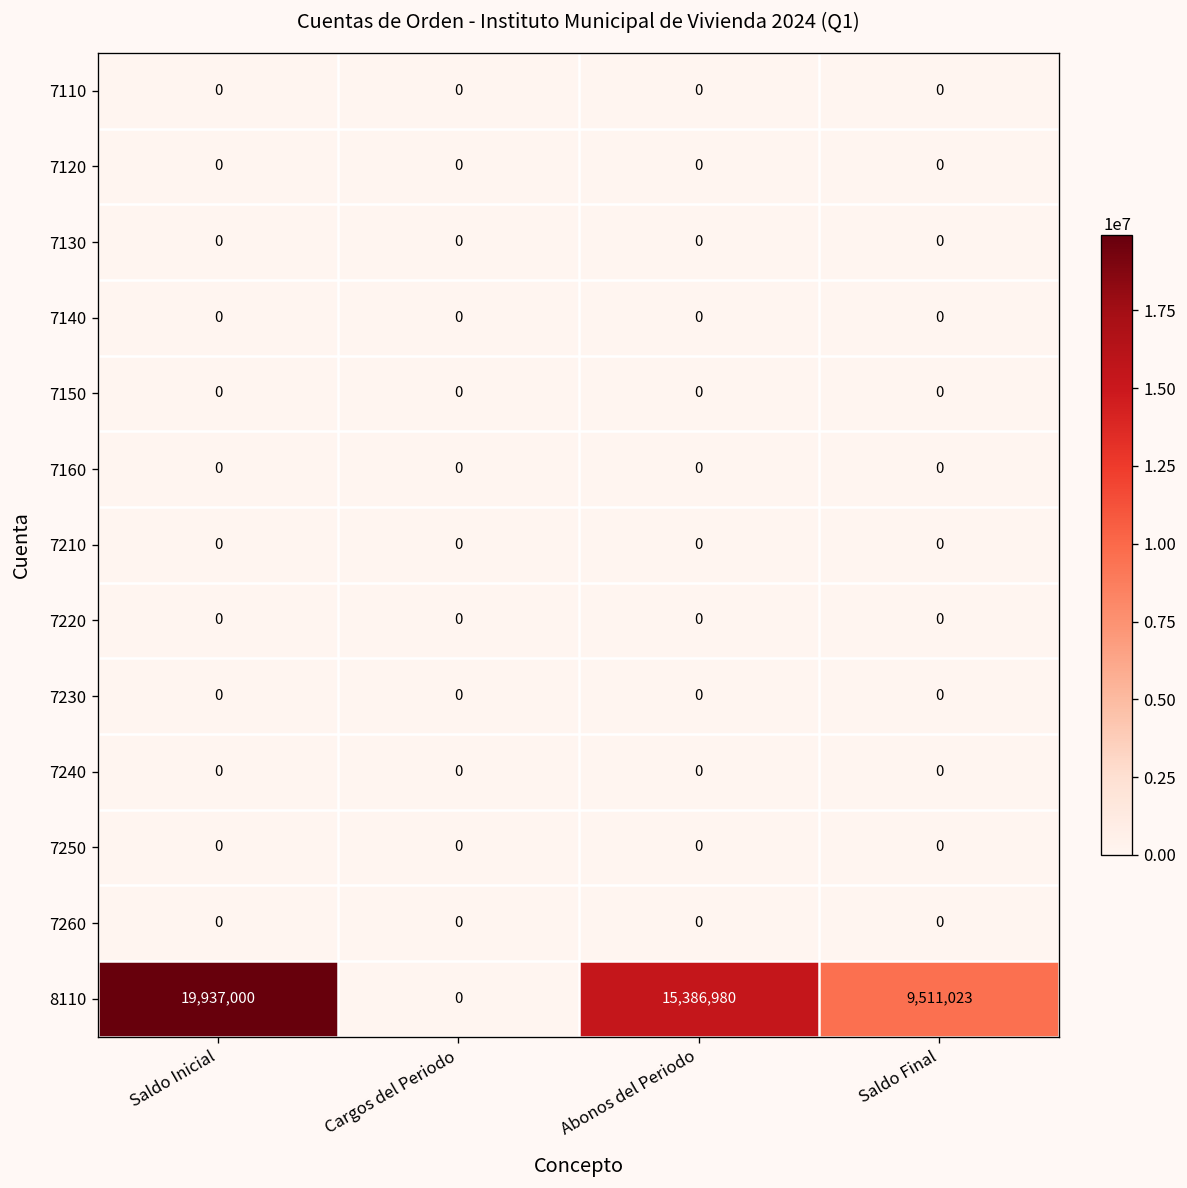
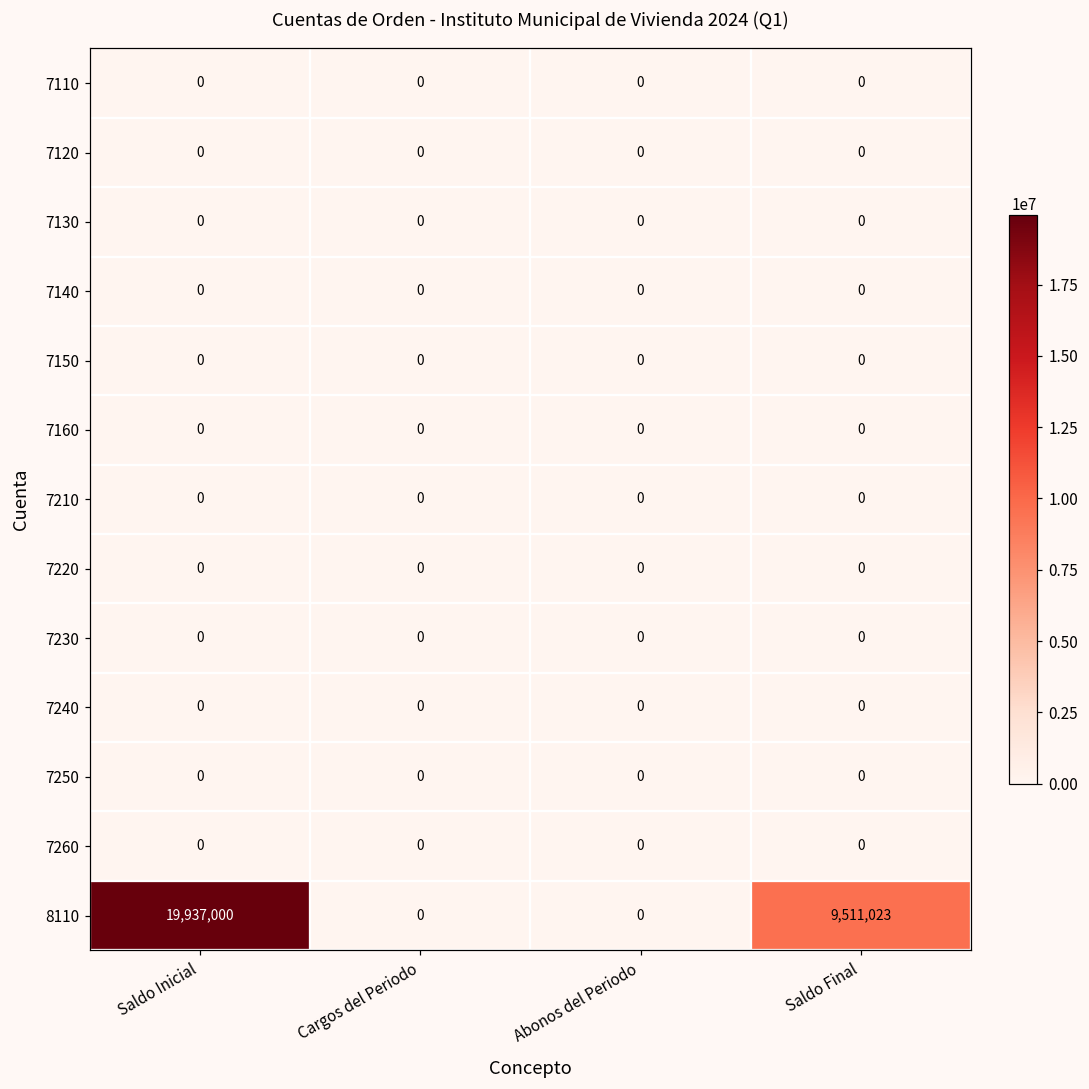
  {
    "7110": {
      "Saldo Inicial": "0",
      "Cargos del Periodo": "0",
      "Abonos del Periodo": "0",
      "Saldo Final": "0"
    },
    "7120": {
      "Saldo Inicial": "0",
      "Cargos del Periodo": "0",
      "Abonos del Periodo": "0",
      "Saldo Final": "0"
    },
    "7130": {
      "Saldo Inicial": "0",
      "Cargos del Periodo": "0",
      "Abonos del Periodo": "0",
      "Saldo Final": "0"
    },
    "7140": {
      "Saldo Inicial": "0",
      "Cargos del Periodo": "0",
      "Abonos del Periodo": "0",
      "Saldo Final": "0"
    },
    "7150": {
      "Saldo Inicial": "0",
      "Cargos del Periodo": "0",
      "Abonos del Periodo": "0",
      "Saldo Final": "0"
    },
    "7160": {
      "Saldo Inicial": "0",
      "Cargos del Periodo": "0",
      "Abonos del Periodo": "0",
      "Saldo Final": "0"
    },
    "7210": {
      "Saldo Inicial": "0",
      "Cargos del Periodo": "0",
      "Abonos del Periodo": "0",
      "Saldo Final": "0"
    },
    "7220": {
      "Saldo Inicial": "0",
      "Cargos del Periodo": "0",
      "Abonos del Periodo": "0",
      "Saldo Final": "0"
    },
    "7230": {
      "Saldo Inicial": "0",
      "Cargos del Periodo": "0",
      "Abonos del Periodo": "0",
      "Saldo Final": "0"
    },
    "7240": {
      "Saldo Inicial": "0",
      "Cargos del Periodo": "0",
      "Abonos del Periodo": "0",
      "Saldo Final": "0"
    },
    "7250": {
      "Saldo Inicial": "0",
      "Cargos del Periodo": "0",
      "Abonos del Periodo": "0",
      "Saldo Final": "0"
    },
    "7260": {
      "Saldo Inicial": "0",
      "Cargos del Periodo": "0",
      "Abonos del Periodo": "0",
      "Saldo Final": "0"
    },
    "8110": {
      "Saldo Inicial": "19,937,000",
      "Cargos del Periodo": "0",
-     "Abonos del Periodo": "15,386,980",
+     "Abonos del Periodo": "0",
      "Saldo Final": "9,511,023"
    }
  }
